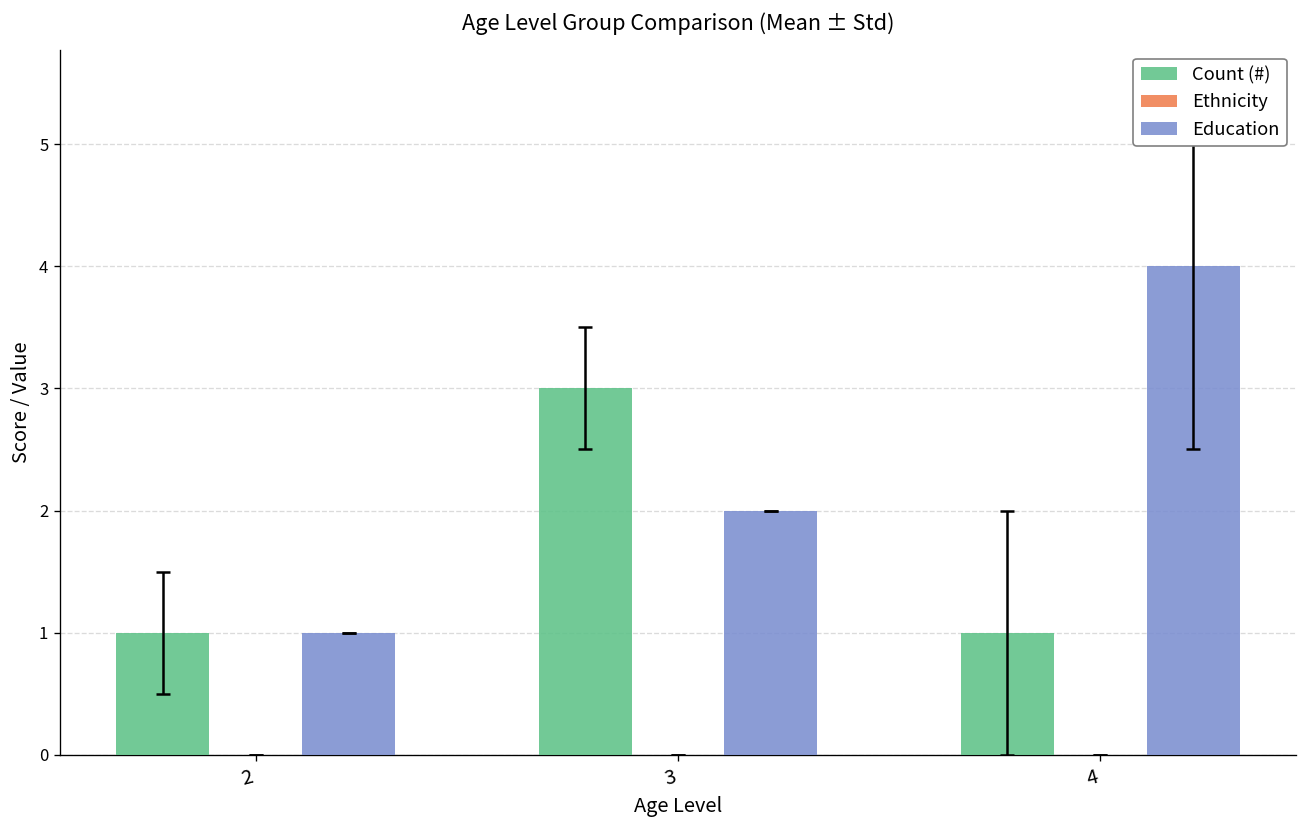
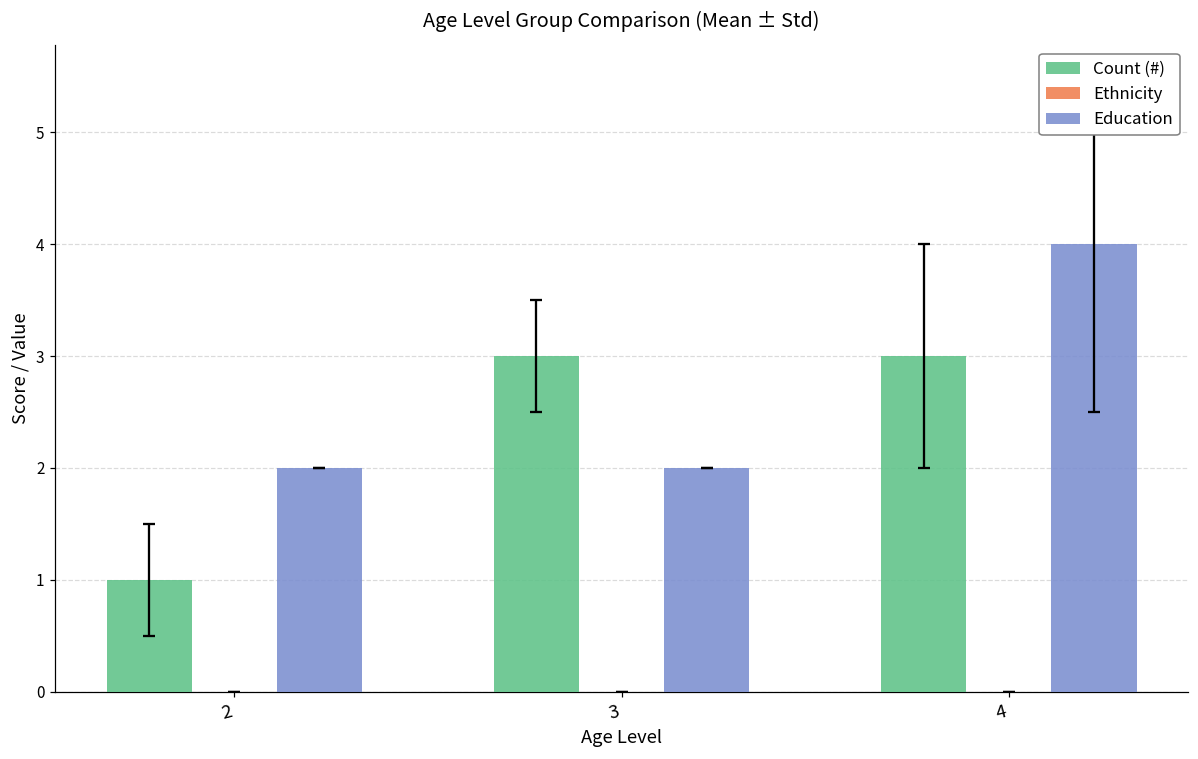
  {
    "Count (#)": {
      "2": 1,
      "3": 3,
-     "4": 1
+     "4": 3
    },
    "Ethnicity": {
      "2": 0,
      "3": 0,
      "4": 0
    },
    "Education": {
-     "2": 1,
+     "2": 2,
      "3": 2,
      "4": 4
    }
  }
